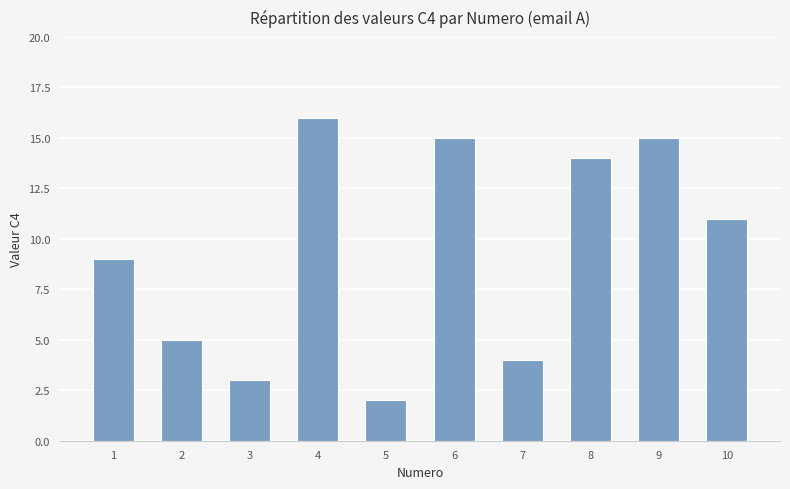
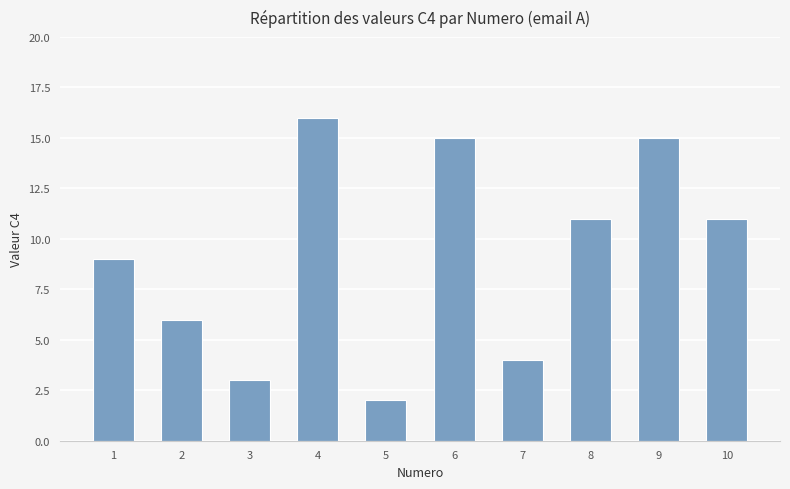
  {
    "1": 9,
-   "2": 5,
+   "2": 6,
    "3": 3,
    "4": 16,
    "5": 2,
    "6": 15,
    "7": 4,
-   "8": 14,
+   "8": 11,
    "9": 15,
    "10": 11
  }
